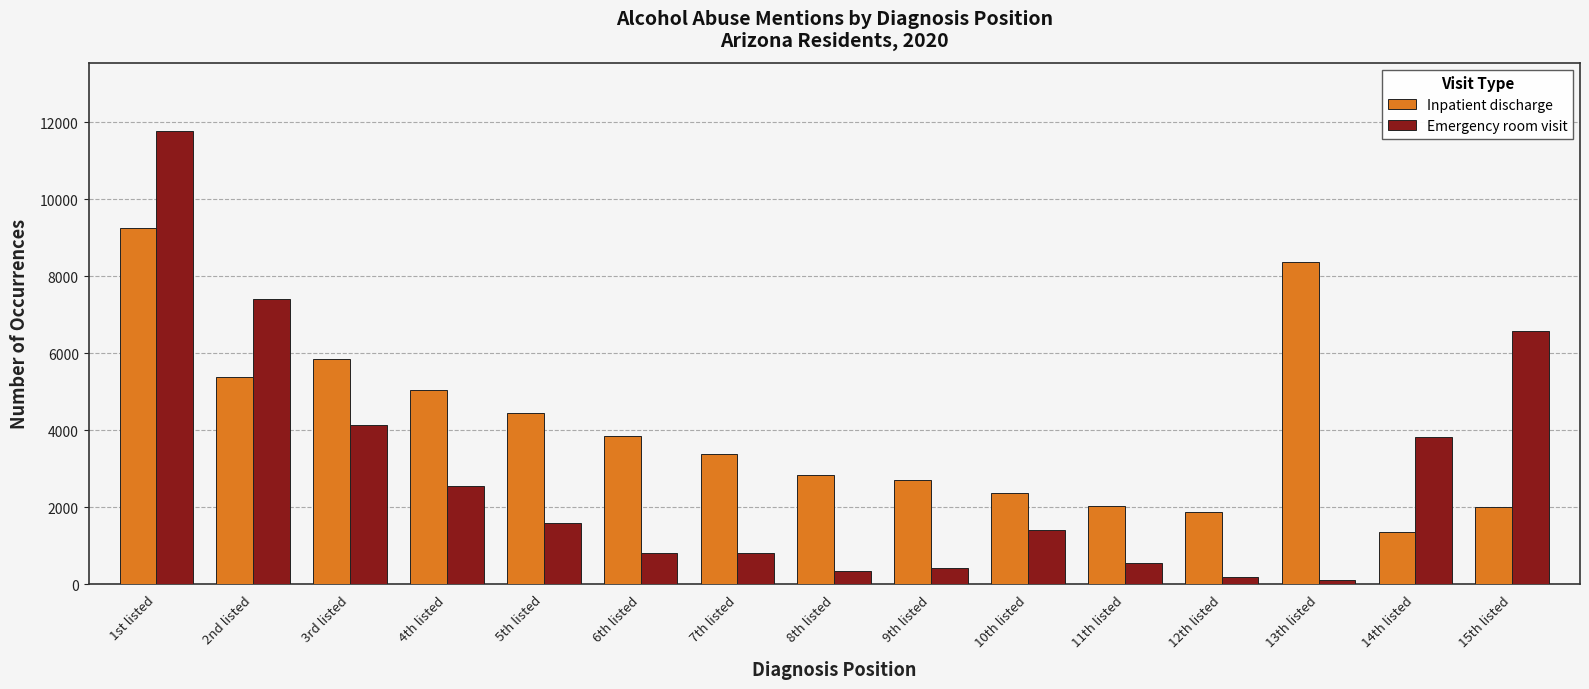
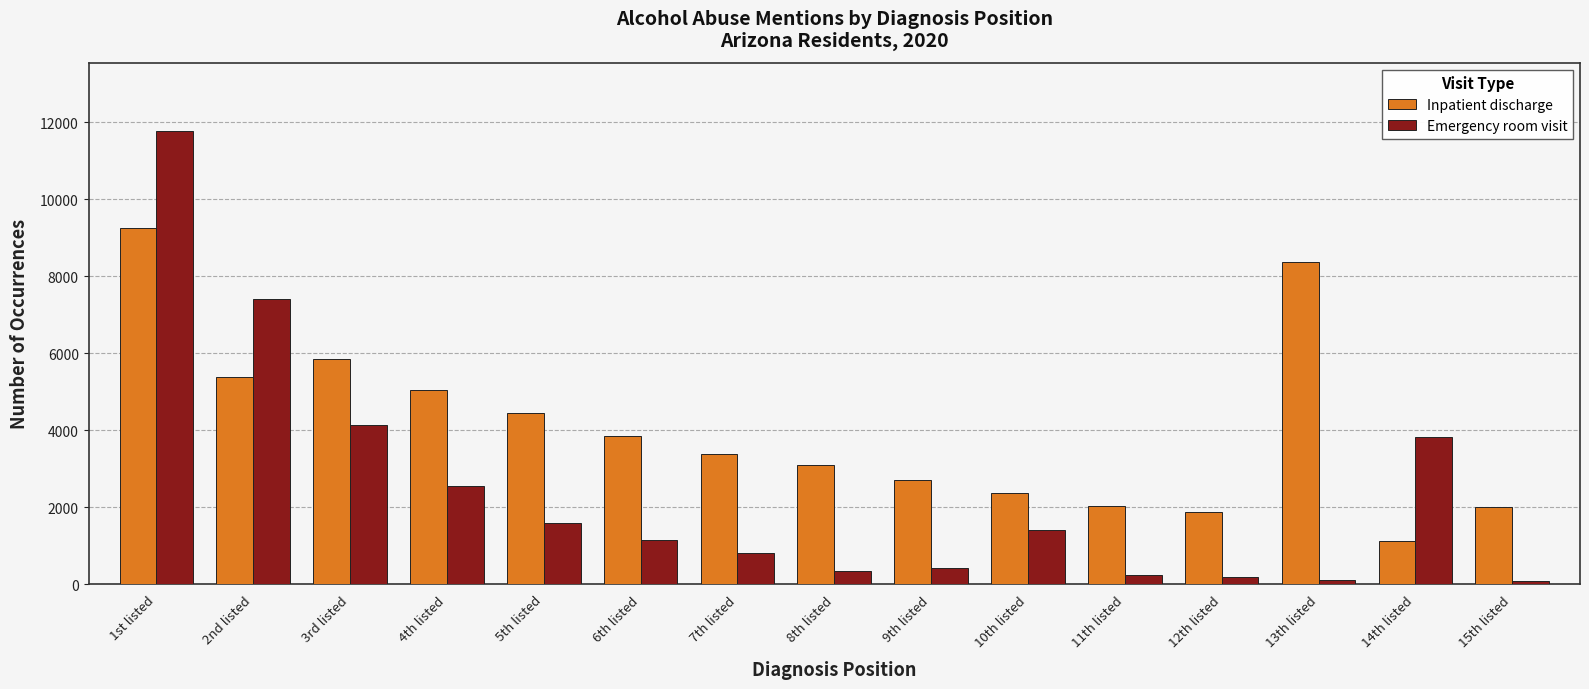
  {
    "Inpatient discharge": {
      "1st listed": 9300,
      "2nd listed": 5400,
      "3rd listed": 5900,
      "4th listed": 5000,
      "5th listed": 4400,
      "6th listed": 3800,
      "7th listed": 3400,
-     "8th listed": 2800,
+     "8th listed": 3100,
      "9th listed": 2700,
      "10th listed": 2400,
      "11th listed": 2000,
      "12th listed": 1900,
      "13th listed": 8400,
-     "14th listed": 1300,
+     "14th listed": 1100,
      "15th listed": 2000
    },
    "Emergency room visit": {
      "1st listed": 11800,
      "2nd listed": 7400,
      "3rd listed": 4100,
      "4th listed": 2500,
      "5th listed": 1600,
-     "6th listed": 800,
+     "6th listed": 1100,
      "7th listed": 800,
      "8th listed": 300,
      "9th listed": 400,
      "10th listed": 1400,
-     "11th listed": 600,
+     "11th listed": 200,
      "12th listed": 200,
      "13th listed": 100,
      "14th listed": 3800,
-     "15th listed": 6600
+     "15th listed": 100
    }
  }
